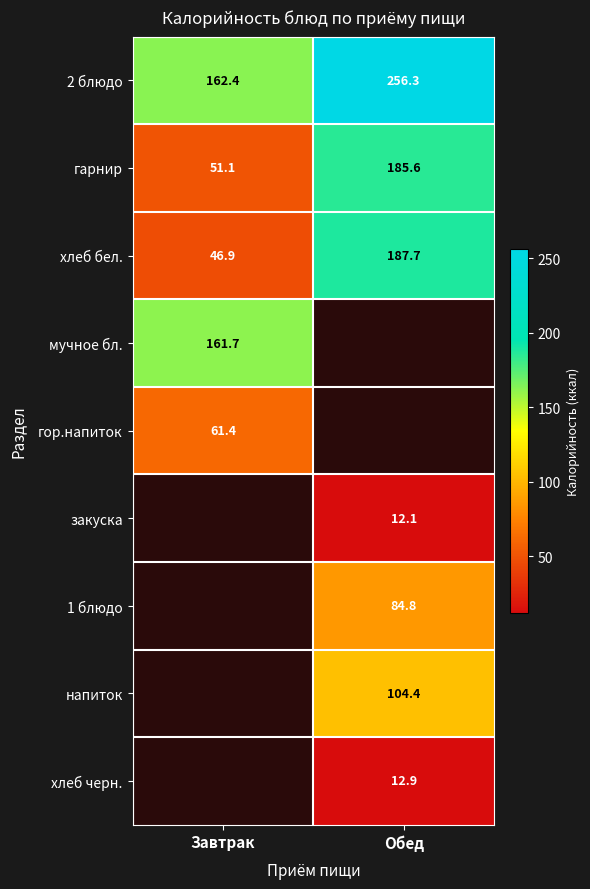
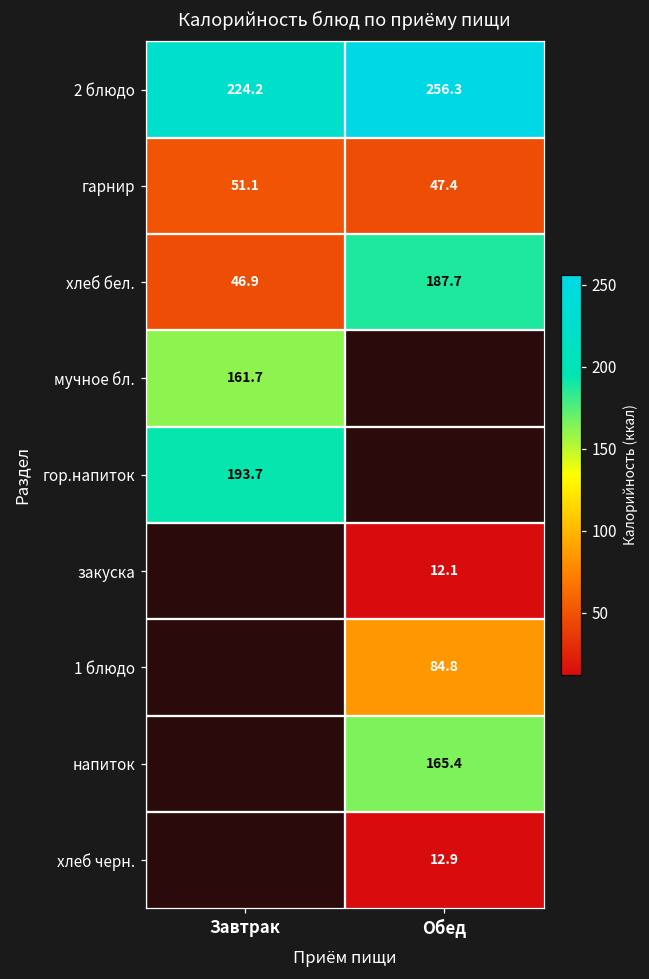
  {
    "2 блюдо": {
-     "Завтрак": 162.4,
+     "Завтрак": 224.2,
      "Обед": 256.3
    },
    "гарнир": {
      "Завтрак": 51.1,
-     "Обед": 185.6
+     "Обед": 47.4
    },
    "хлеб бел.": {
      "Завтрак": 46.9,
      "Обед": 187.7
    },
    "мучное бл.": {
      "Завтрак": 161.7
    },
    "гор.напиток": {
-     "Завтрак": 61.4
+     "Завтрак": 193.7
    },
    "закуска": {
      "Обед": 12.1
    },
    "1 блюдо": {
      "Обед": 84.8
    },
    "напиток": {
-     "Обед": 104.4
+     "Обед": 165.4
    },
    "хлеб черн.": {
      "Обед": 12.9
    }
  }
